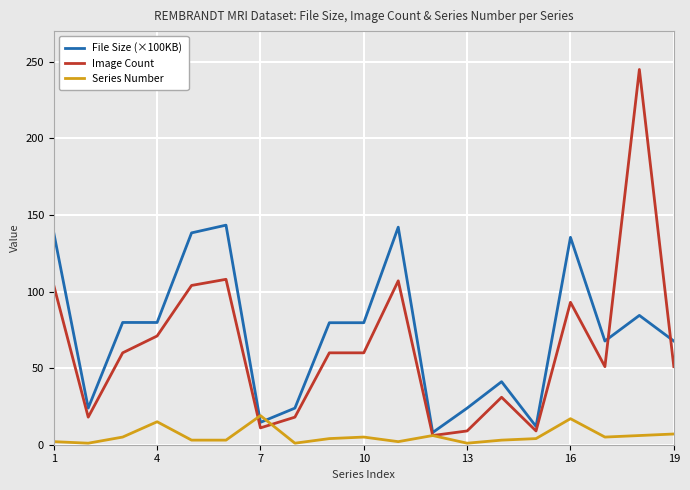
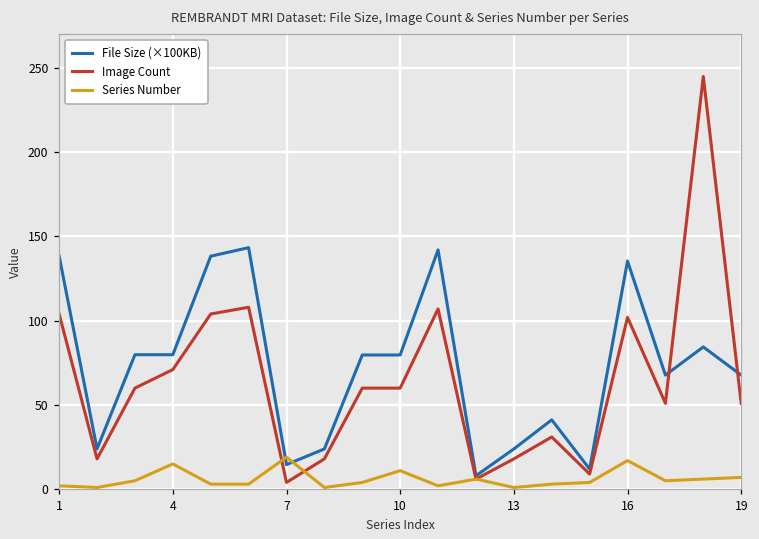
  {
    "File Size (×100KB)": {
      "1": 138,
      "4": 80,
      "7": 15,
      "10": 80,
      "13": 24,
      "16": 135,
      "19": 68
    },
    "Image Count": {
      "1": 104,
      "4": 71,
-     "7": 11,
+     "7": 4,
      "10": 60,
-     "13": 9,
-     "16": 93,
+     "13": 18,
+     "16": 102,
      "19": 51
    },
    "Series Number": {
      "1": 2,
      "4": 15,
      "7": 19,
-     "10": 5,
+     "10": 11,
      "13": 1,
      "16": 17,
      "19": 7
    }
  }
